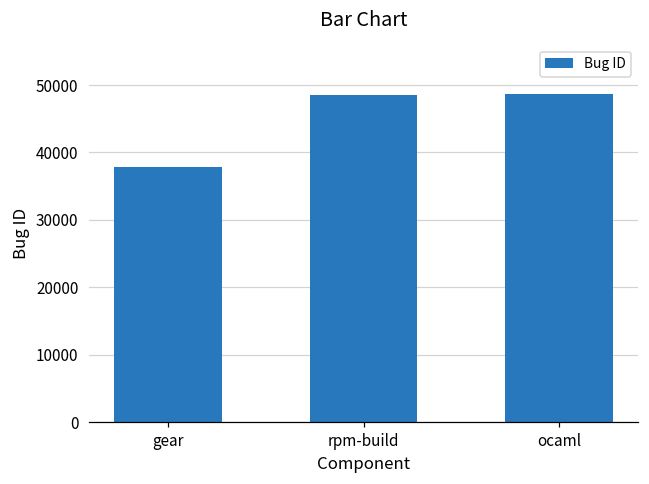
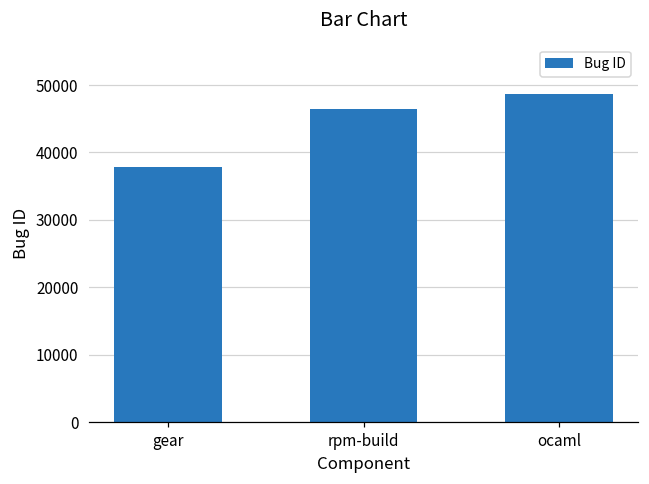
  {
    "gear": 38000,
-   "rpm-build": 48000,
+   "rpm-build": 46000,
    "ocaml": 49000
  }
